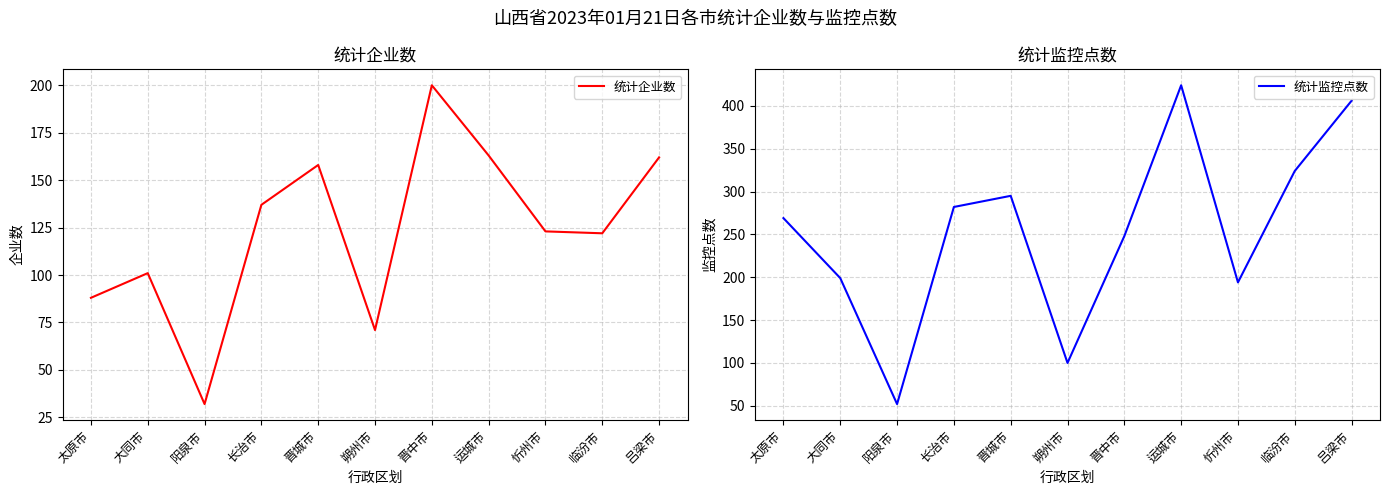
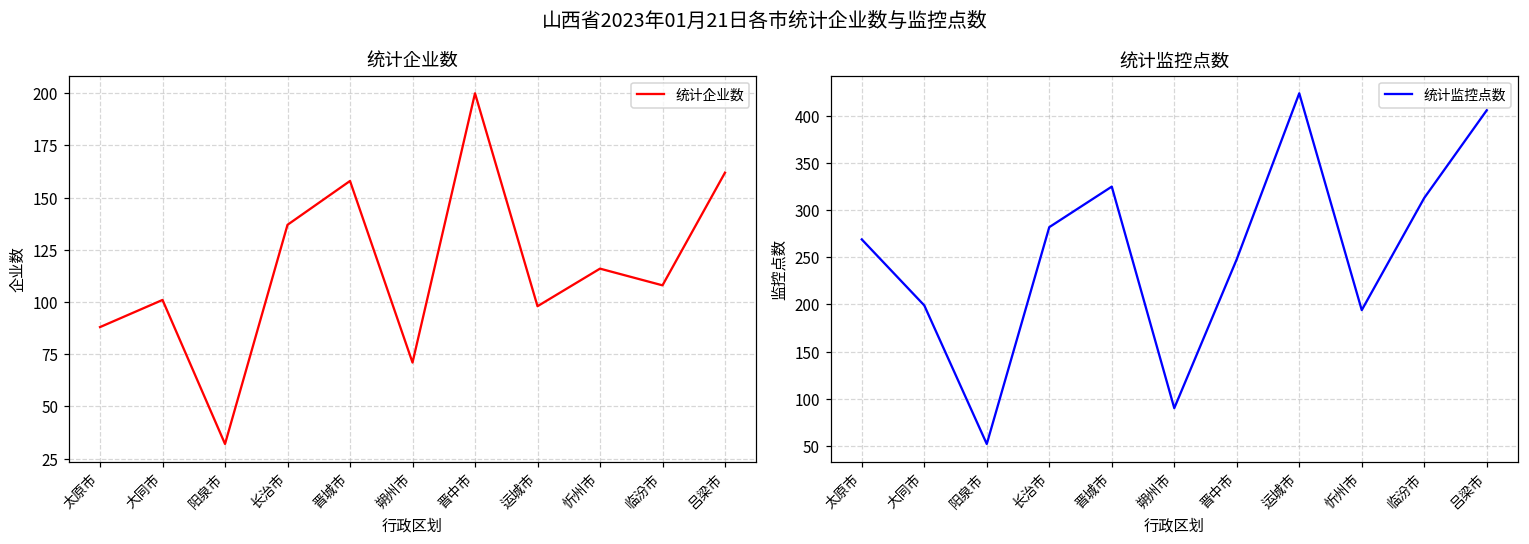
  {
    "统计企业数": {
      "太原市": 88,
      "大同市": 101,
      "阳泉市": 32,
      "长治市": 137,
      "晋城市": 158,
      "朔州市": 71,
      "晋中市": 200,
-     "运城市": 163,
-     "忻州市": 123,
-     "临汾市": 122,
+     "运城市": 98,
+     "忻州市": 116,
+     "临汾市": 108,
      "吕梁市": 162
    },
    "统计监控点数": {
      "太原市": 270,
      "大同市": 200,
      "阳泉市": 50,
      "长治市": 280,
-     "晋城市": 300,
-     "朔州市": 100,
+     "晋城市": 330,
+     "朔州市": 90,
      "晋中市": 250,
      "运城市": 420,
      "忻州市": 190,
-     "临汾市": 320,
+     "临汾市": 310,
      "吕梁市": 410
    }
  }
